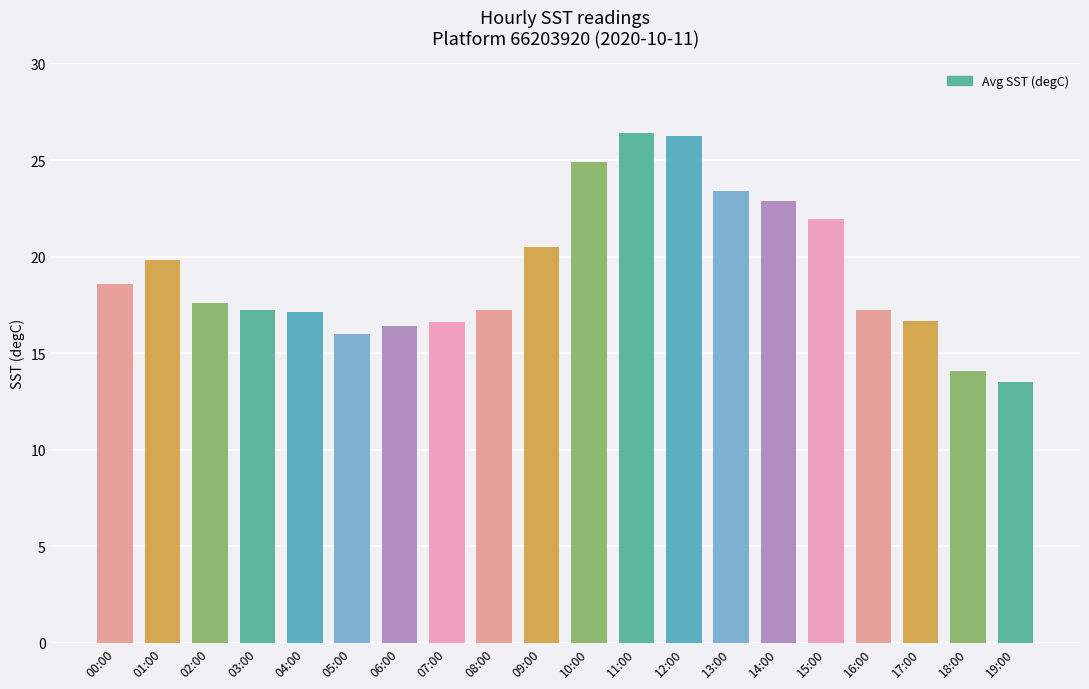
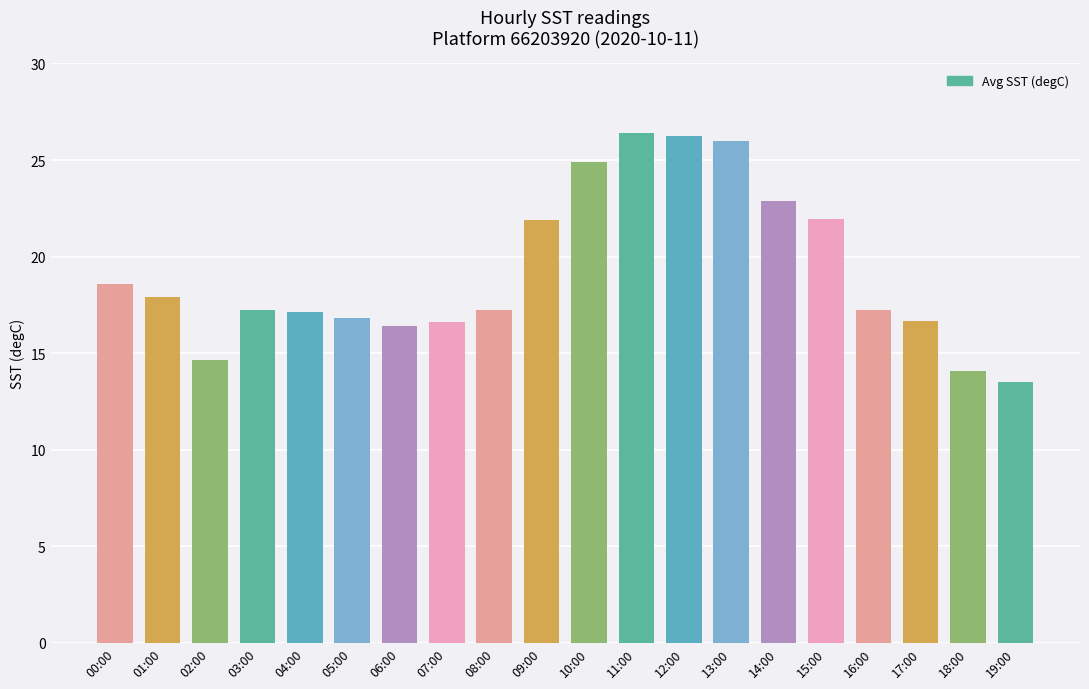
  {
    "00:00": 18.6,
-   "01:00": 19.8,
-   "02:00": 17.6,
+   "01:00": 17.9,
+   "02:00": 14.7,
    "03:00": 17.2,
    "04:00": 17.1,
-   "05:00": 16.0,
+   "05:00": 16.8,
    "06:00": 16.4,
    "07:00": 16.6,
    "08:00": 17.2,
-   "09:00": 20.5,
+   "09:00": 21.9,
    "10:00": 24.9,
    "11:00": 26.4,
    "12:00": 26.3,
-   "13:00": 23.4,
+   "13:00": 26.0,
    "14:00": 22.9,
    "15:00": 21.9,
    "16:00": 17.2,
    "17:00": 16.7,
    "18:00": 14.1,
    "19:00": 13.5
  }
